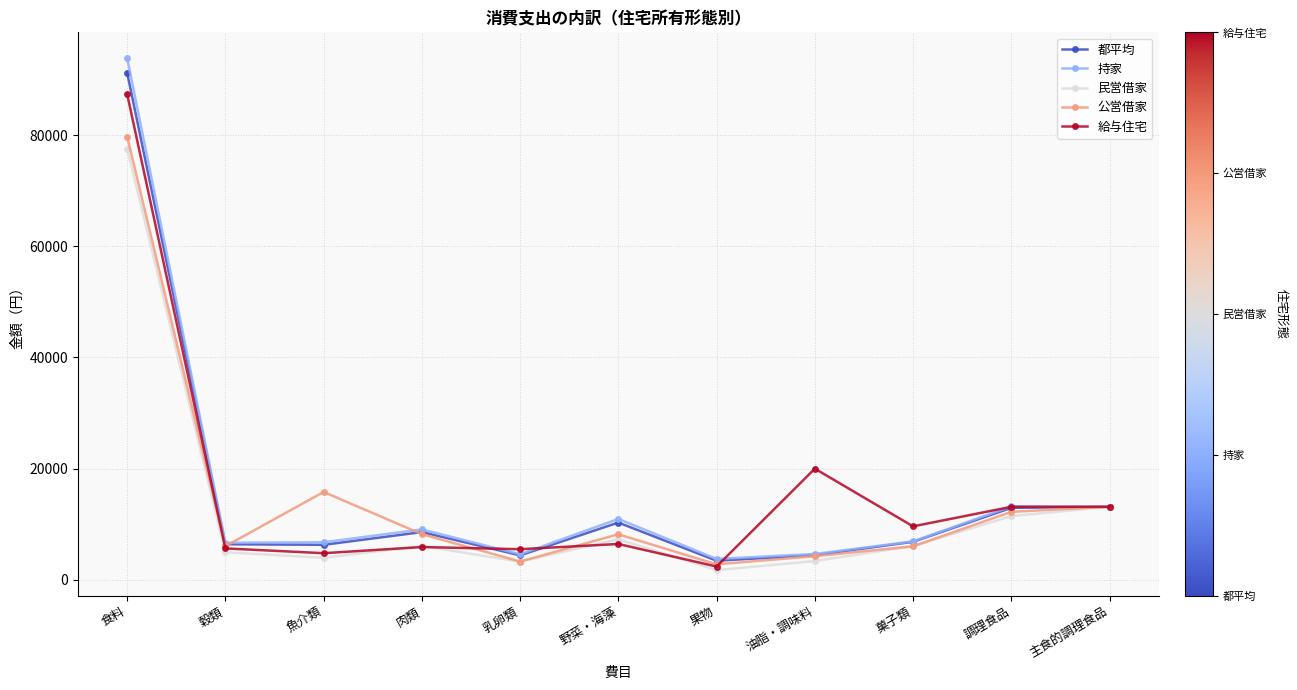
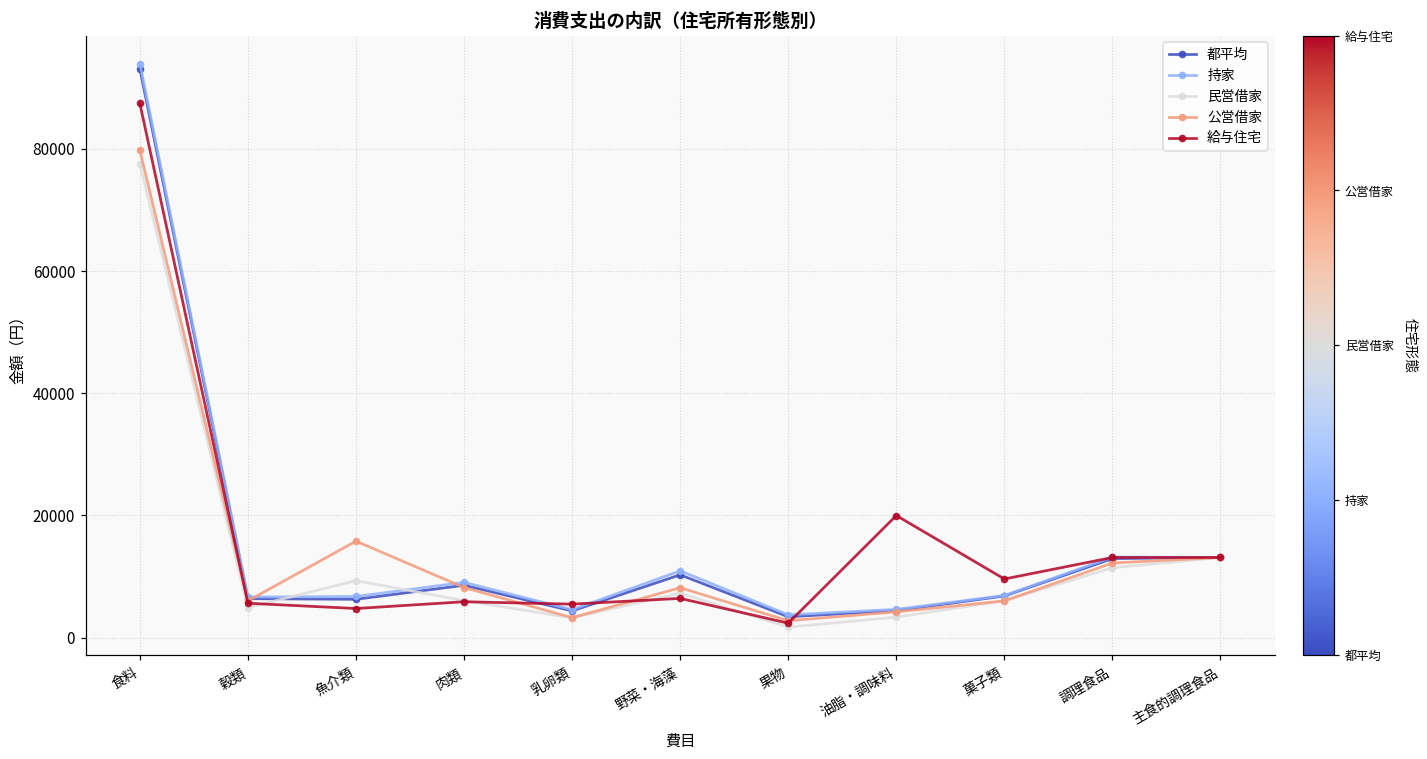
  {
    "都平均": {
-     "食料": 91000,
+     "食料": 93000,
      "野菜・海藻": 10000
    },
    "持家": {
      "食料": 94000,
      "肉類": 9000,
      "野菜・海藻": 11000
    },
    "民営借家": {
      "食料": 78000,
      "穀類": 5000,
-     "魚介類": 4000,
+     "魚介類": 9000,
      "野菜・海藻": 7000,
      "果物": 2000,
      "油脂・調味料": 3000,
      "調理食品": 11000
    },
    "公営借家": {
      "食料": 80000,
      "魚介類": 16000,
      "野菜・海藻": 8000,
      "調理食品": 12000
    },
    "給与住宅": {
      "食料": 87000,
      "魚介類": 5000,
      "乳卵類": 5000,
      "野菜・海藻": 6000,
      "油脂・調味料": 20000,
      "菓子類": 10000
    }
  }
